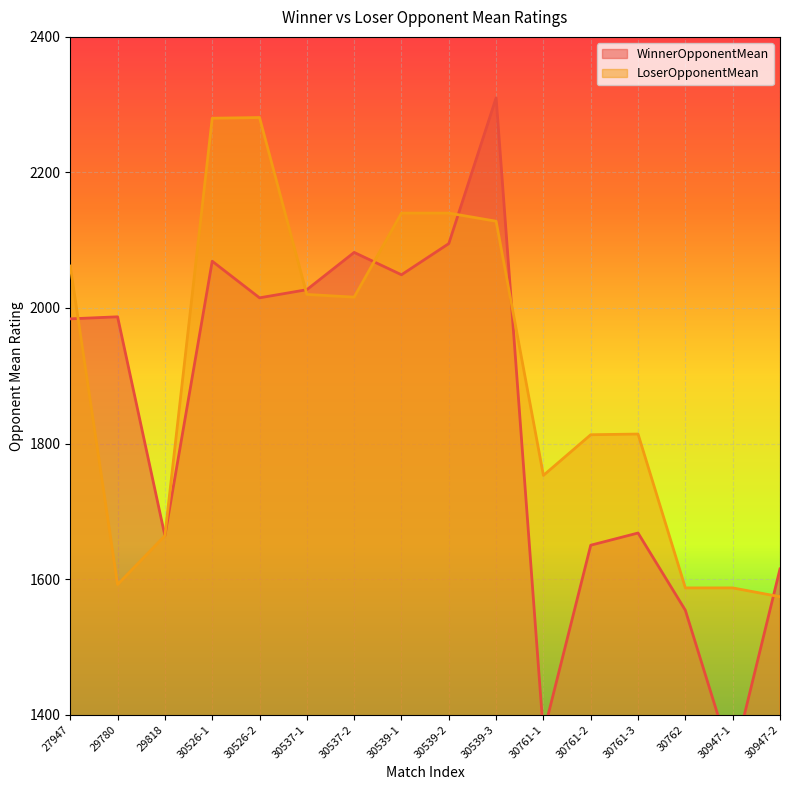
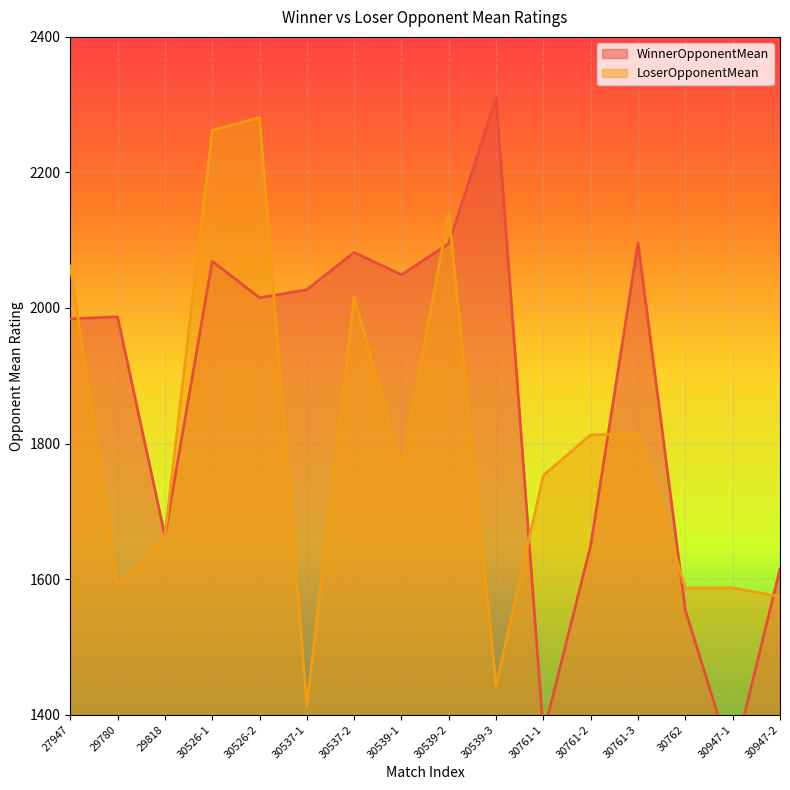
  {
    "WinnerOpponentMean": {
      "27947": 1980,
      "29780": 1990,
      "30526-1": 2070,
      "30526-2": 2020,
      "30537-1": 2030,
      "30537-2": 2080,
      "30539-1": 2050,
      "30539-2": 2100,
      "30539-3": 2310,
      "30761-2": 1650,
-     "30761-3": 1670,
+     "30761-3": 2100,
      "30762": 1550,
      "30947-2": 1620
    },
    "LoserOpponentMean": {
      "27947": 2060,
      "29780": 1590,
-     "30526-1": 2280,
+     "30526-1": 2260,
      "30526-2": 2280,
-     "30537-1": 2020,
+     "30537-1": 1410,
      "30537-2": 2020,
-     "30539-1": 2140,
+     "30539-1": 1770,
      "30539-2": 2140,
-     "30539-3": 2130,
+     "30539-3": 1440,
      "30761-1": 1750,
      "30761-2": 1810,
      "30761-3": 1810,
      "30762": 1590,
      "30947-1": 1590,
      "30947-2": 1570
    }
  }
